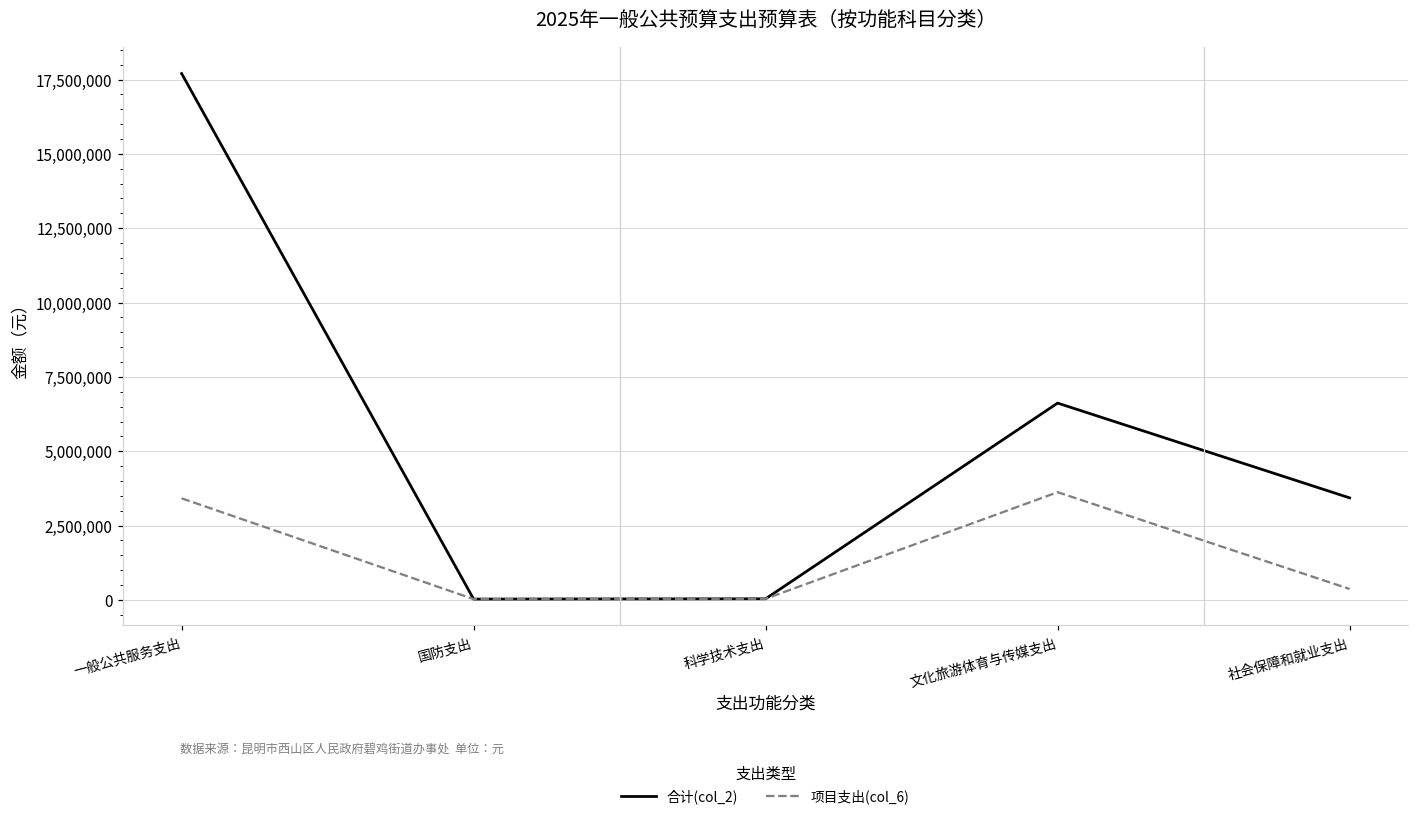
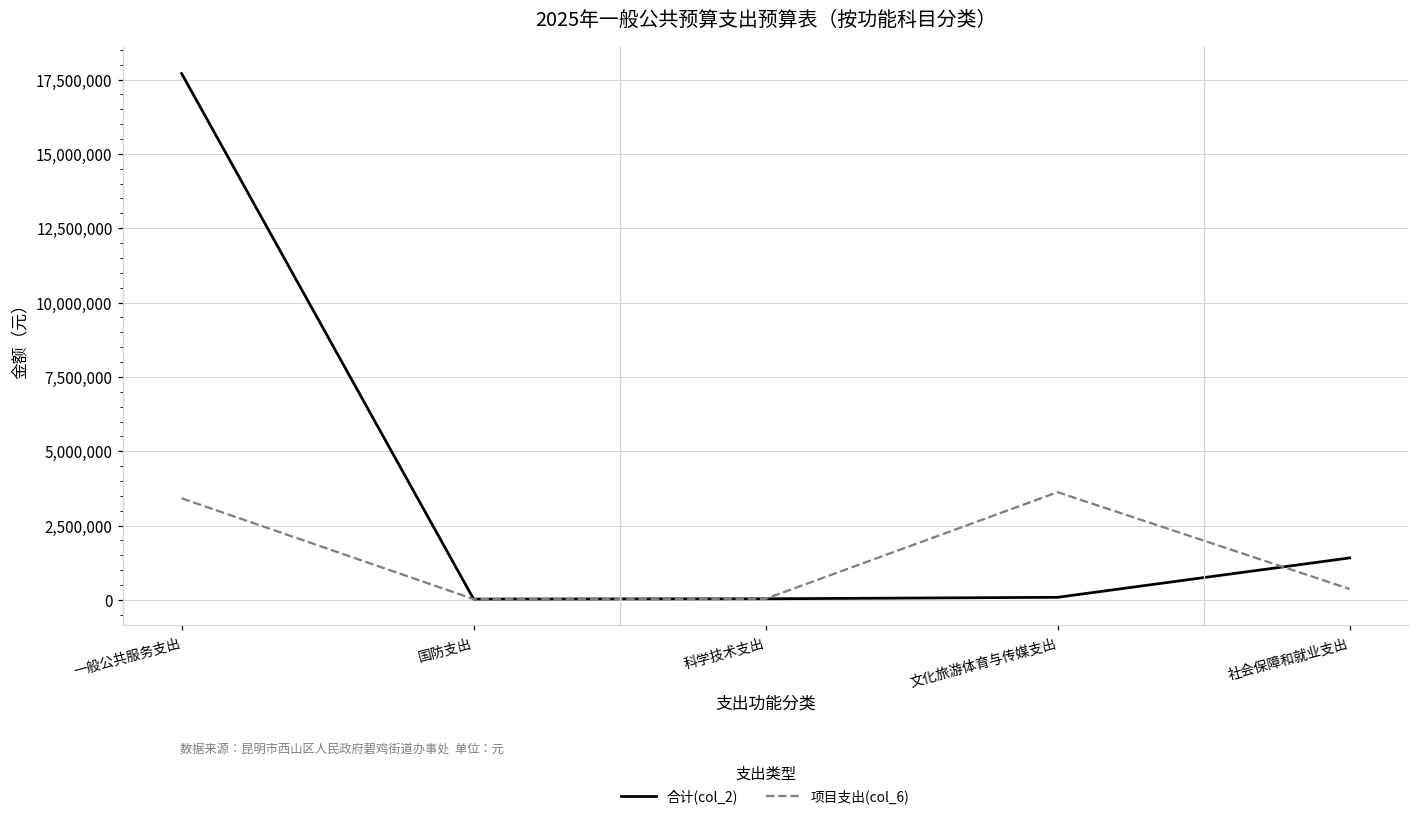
  {
    "合计(col_2)": {
      "一般公共服务支出": "17,700,000",
-     "文化旅游体育与传媒支出": "6,600,000",
-     "社会保障和就业支出": "3,400,000"
+     "文化旅游体育与传媒支出": "100,000",
+     "社会保障和就业支出": "1,400,000"
    },
    "项目支出(col_6)": {
      "一般公共服务支出": "3,400,000",
      "文化旅游体育与传媒支出": "3,600,000",
      "社会保障和就业支出": "400,000"
    }
  }
